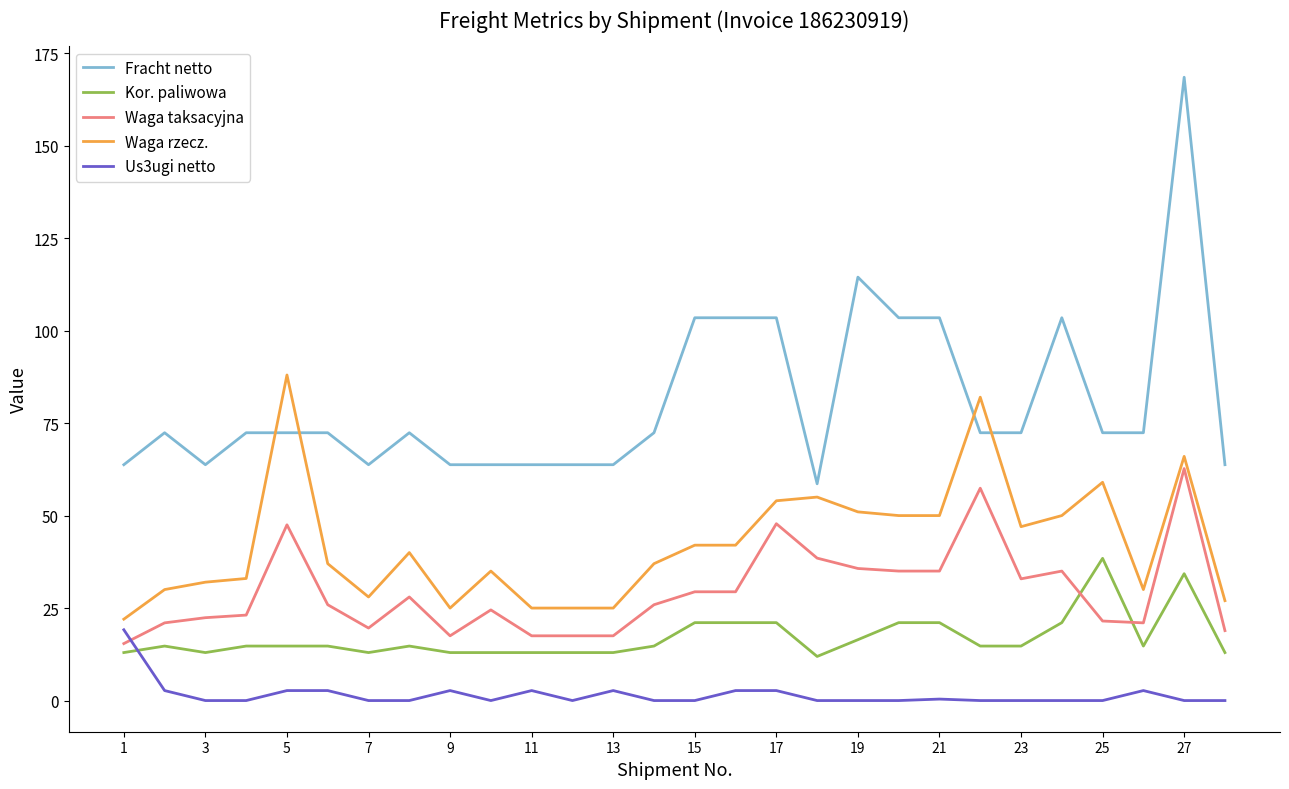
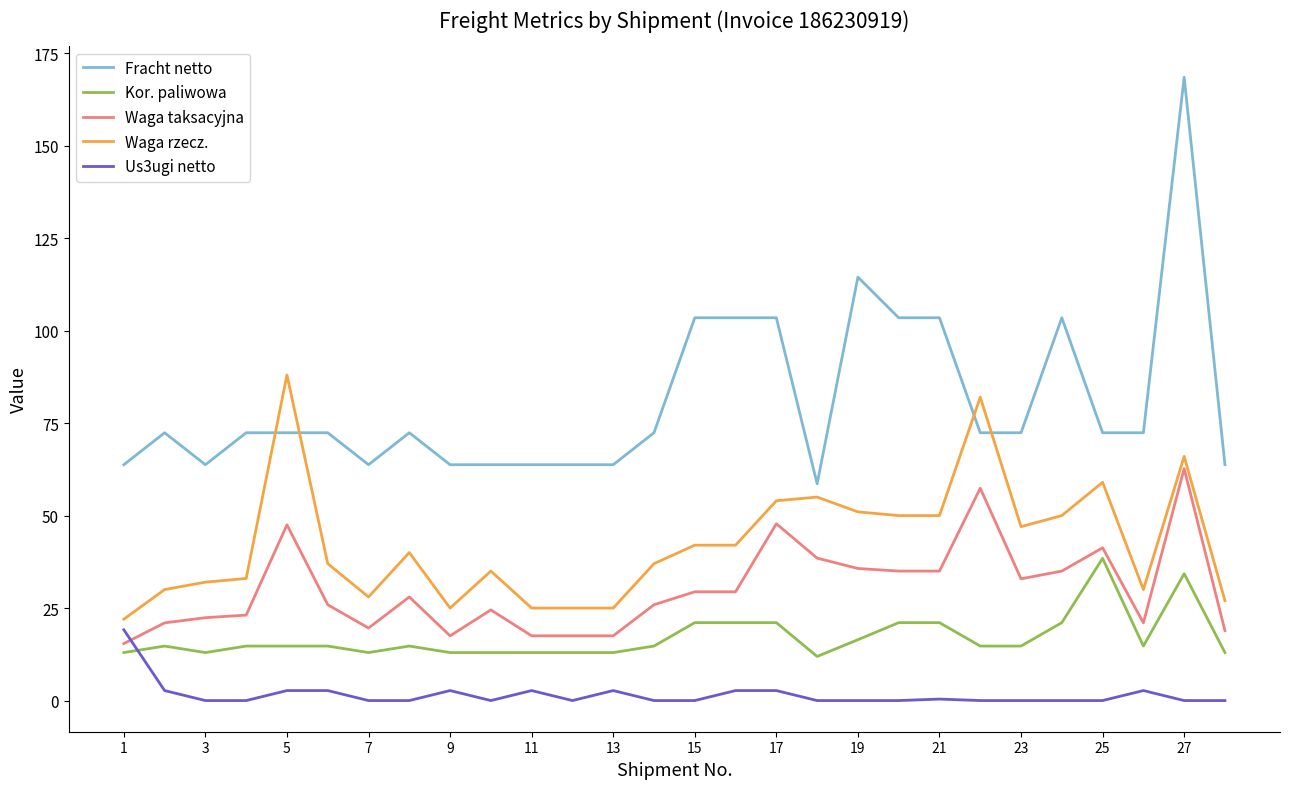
  {
    "Fracht netto": {
      "1": 64,
      "3": 64,
      "5": 72,
      "7": 64,
      "9": 64,
      "11": 64,
      "13": 64,
      "15": 103,
      "17": 103,
      "19": 114,
      "21": 103,
      "23": 72,
      "25": 72,
      "27": 168
    },
    "Kor. paliwowa": {
      "1": 13,
      "3": 13,
      "5": 15,
      "7": 13,
      "9": 13,
      "11": 13,
      "13": 13,
      "15": 21,
      "17": 21,
      "19": 16,
      "21": 21,
      "23": 15,
      "25": 38,
      "27": 34
    },
    "Waga taksacyjna": {
      "1": 15,
      "3": 22,
      "5": 48,
      "7": 20,
      "9": 18,
      "11": 18,
      "13": 18,
      "15": 29,
      "17": 48,
      "19": 36,
      "21": 35,
      "23": 33,
-     "25": 22,
+     "25": 41,
      "27": 63
    },
    "Waga rzecz.": {
      "1": 22,
      "3": 32,
      "5": 88,
      "7": 28,
      "9": 25,
      "11": 25,
      "13": 25,
      "15": 42,
      "17": 54,
      "19": 51,
      "21": 50,
      "23": 47,
      "25": 59,
      "27": 66
    },
    "Us3ugi netto": {
      "1": 19,
      "3": 0,
      "5": 3,
      "7": 0,
      "9": 3,
      "11": 3,
      "13": 3,
      "15": 0,
      "17": 3,
      "19": 0,
      "21": 0,
      "23": 0,
      "25": 0,
      "27": 0
    }
  }
